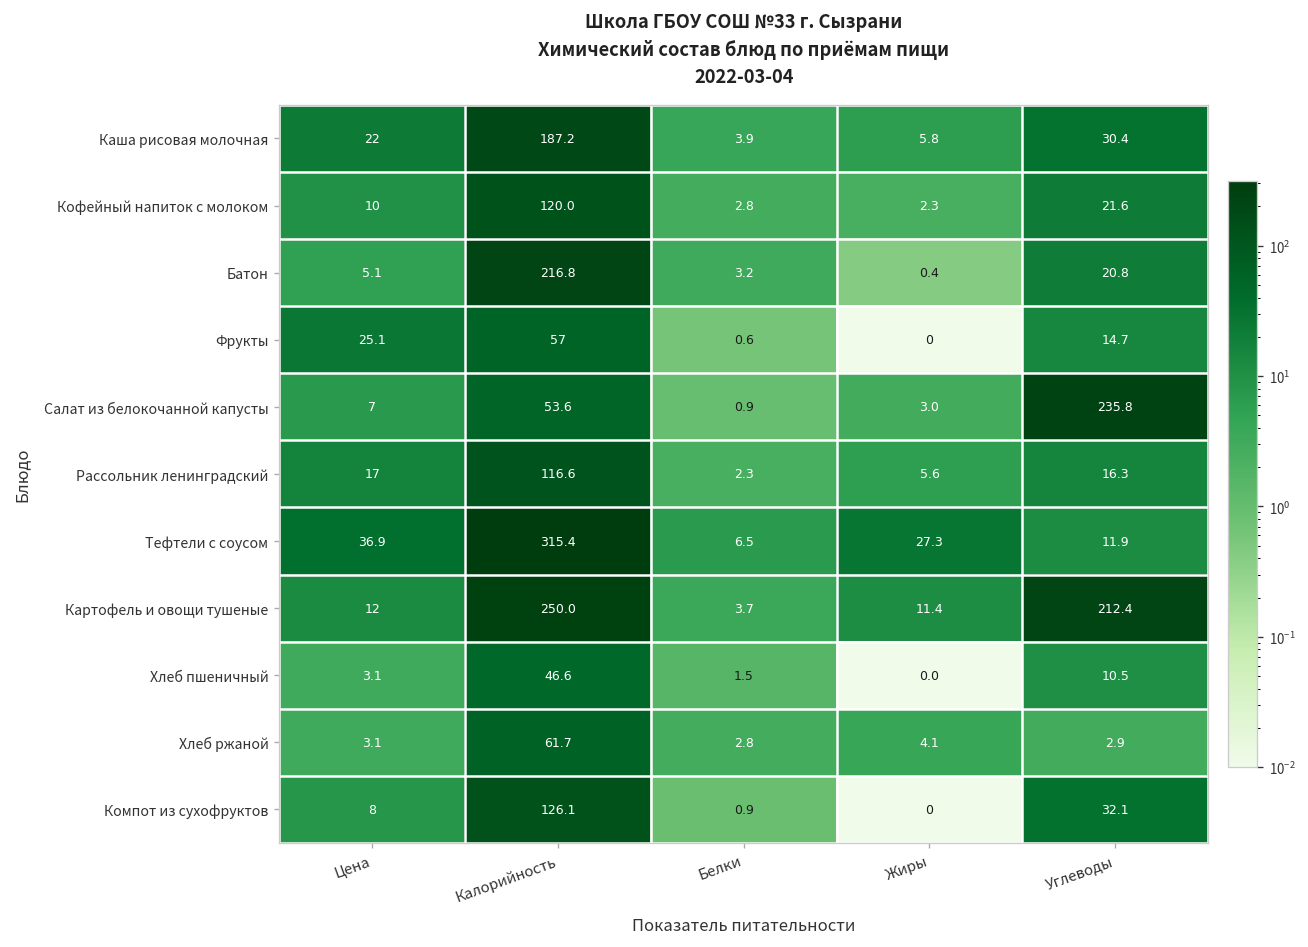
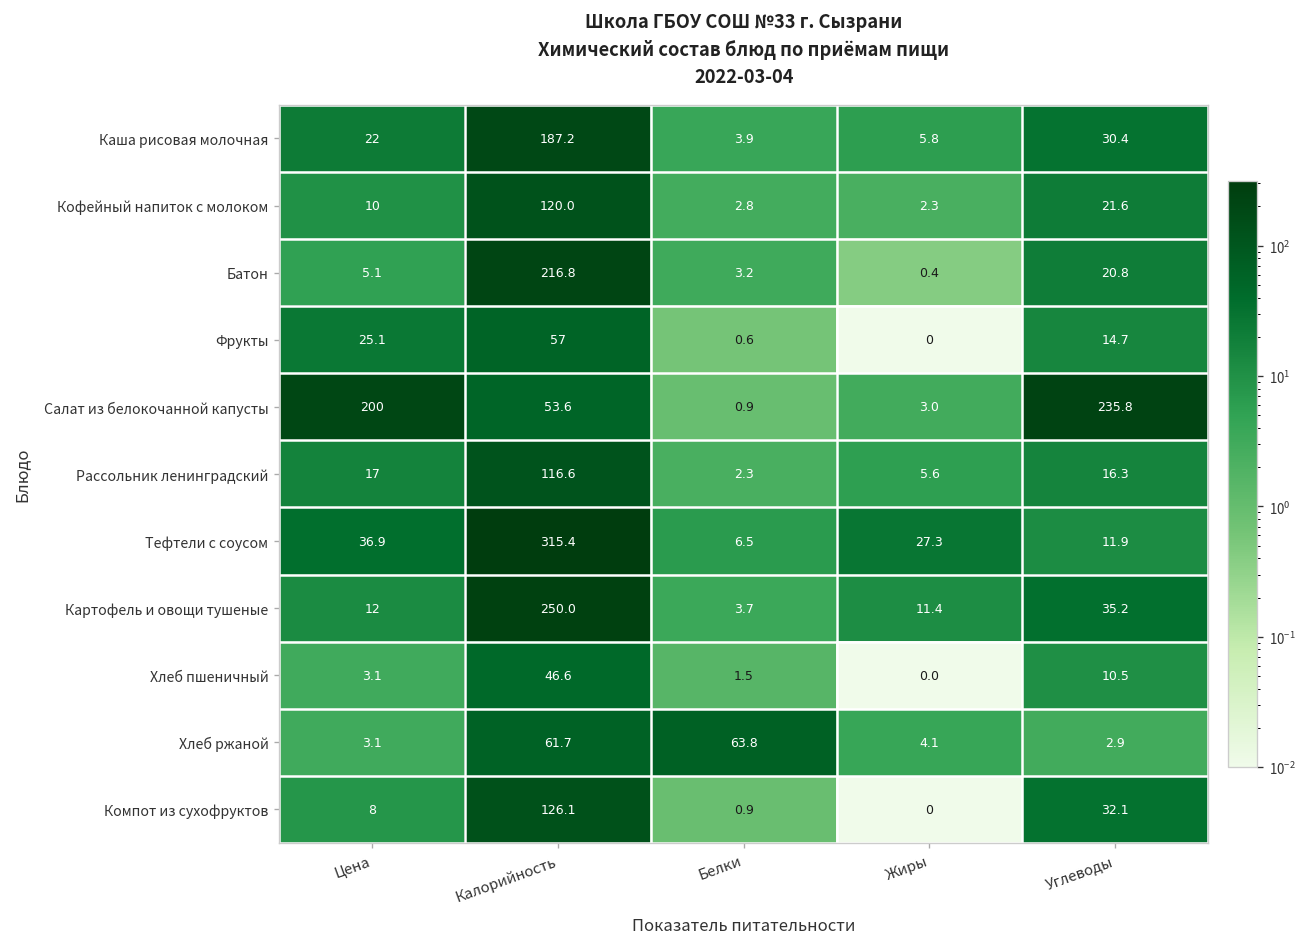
  {
    "Каша рисовая молочная": {
      "Цена": 22,
      "Калорийность": 187.2,
      "Белки": 3.9,
      "Жиры": 5.8,
      "Углеводы": 30.4
    },
    "Кофейный напиток с молоком": {
      "Цена": 10,
      "Калорийность": 120.0,
      "Белки": 2.8,
      "Жиры": 2.3,
      "Углеводы": 21.6
    },
    "Батон": {
      "Цена": 5.1,
      "Калорийность": 216.8,
      "Белки": 3.2,
      "Жиры": 0.4,
      "Углеводы": 20.8
    },
    "Фрукты": {
      "Цена": 25.1,
      "Калорийность": 57,
      "Белки": 0.6,
      "Жиры": 0,
      "Углеводы": 14.7
    },
    "Салат из белокочанной капусты": {
-     "Цена": 7,
+     "Цена": 200,
      "Калорийность": 53.6,
      "Белки": 0.9,
      "Жиры": 3.0,
      "Углеводы": 235.8
    },
    "Рассольник ленинградский": {
      "Цена": 17,
      "Калорийность": 116.6,
      "Белки": 2.3,
      "Жиры": 5.6,
      "Углеводы": 16.3
    },
    "Тефтели с соусом": {
      "Цена": 36.9,
      "Калорийность": 315.4,
      "Белки": 6.5,
      "Жиры": 27.3,
      "Углеводы": 11.9
    },
    "Картофель и овощи тушеные": {
      "Цена": 12,
      "Калорийность": 250.0,
      "Белки": 3.7,
      "Жиры": 11.4,
-     "Углеводы": 212.4
+     "Углеводы": 35.2
    },
    "Хлеб пшеничный": {
      "Цена": 3.1,
      "Калорийность": 46.6,
      "Белки": 1.5,
      "Жиры": 0.0,
      "Углеводы": 10.5
    },
    "Хлеб ржаной": {
      "Цена": 3.1,
      "Калорийность": 61.7,
-     "Белки": 2.8,
+     "Белки": 63.8,
      "Жиры": 4.1,
      "Углеводы": 2.9
    },
    "Компот из сухофруктов": {
      "Цена": 8,
      "Калорийность": 126.1,
      "Белки": 0.9,
      "Жиры": 0,
      "Углеводы": 32.1
    }
  }
